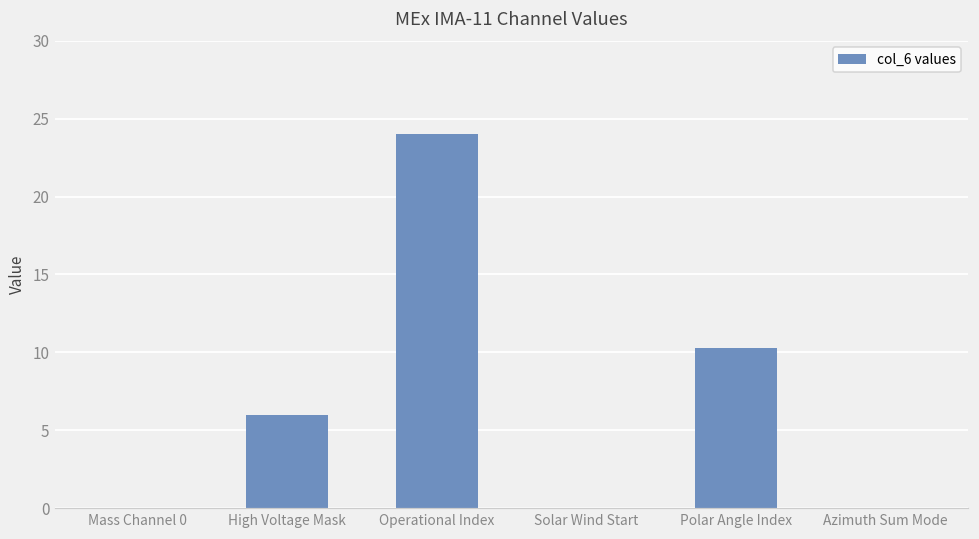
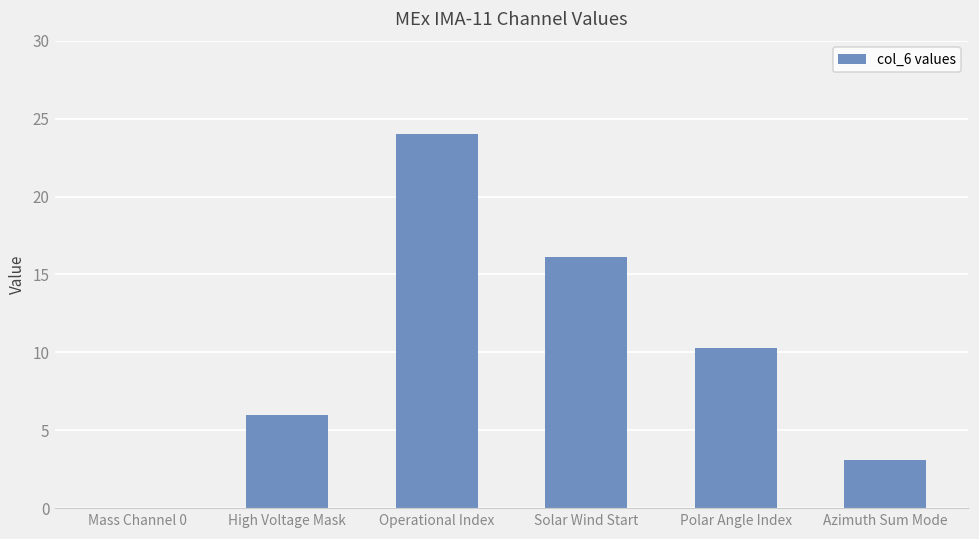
  {
    "Mass Channel 0": 0.0,
    "High Voltage Mask": 6.0,
    "Operational Index": 24.0,
-   "Solar Wind Start": 0.0,
+   "Solar Wind Start": 16.1,
    "Polar Angle Index": 10.3,
-   "Azimuth Sum Mode": 0.0
+   "Azimuth Sum Mode": 3.1
  }
